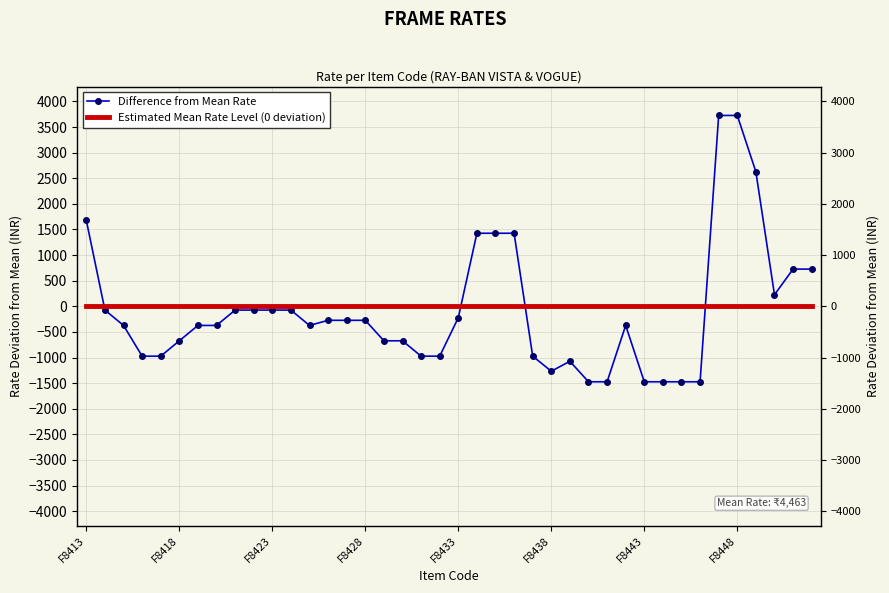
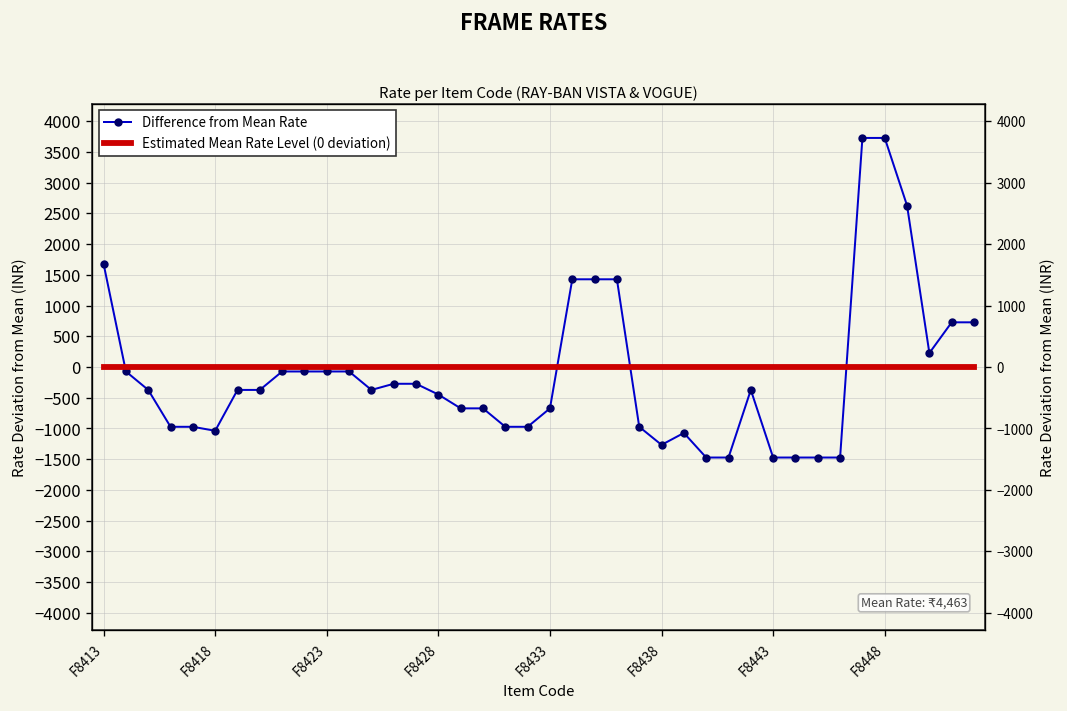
  {
    "Difference from Mean Rate": {
      "F8413": 1700,
-     "F8418": -700,
+     "F8418": -1000,
      "F8423": -100,
-     "F8428": -300,
-     "F8433": -200,
+     "F8428": -400,
+     "F8433": -700,
      "F8438": -1300,
      "F8443": -1500,
      "F8448": 3700
    },
    "Estimated Mean Rate Level (0 deviation)": {
      "F8413": 0,
      "F8418": 0,
      "F8423": 0,
      "F8428": 0,
      "F8433": 0,
      "F8438": 0,
      "F8443": 0,
      "F8448": 0
    }
  }
